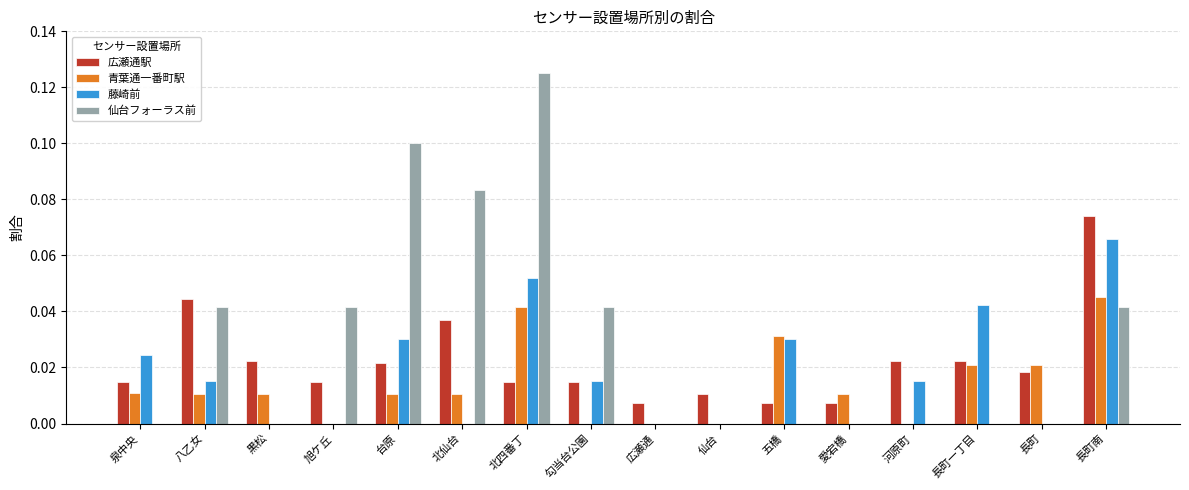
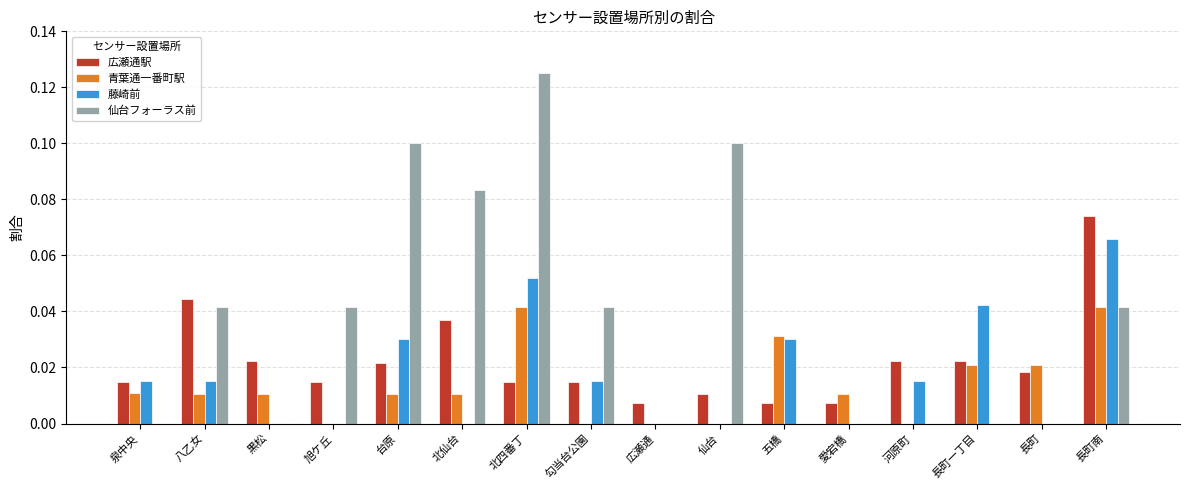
  {
    "広瀬通駅": {
      "泉中央": 0.015,
      "八乙女": 0.044,
      "黒松": 0.022,
      "旭ケ丘": 0.015,
      "台原": 0.022,
      "北仙台": 0.037,
      "北四番丁": 0.015,
      "勾当台公園": 0.015,
      "広瀬通": 0.007,
      "仙台": 0.011,
      "五橋": 0.007,
      "愛宕橋": 0.007,
      "河原町": 0.022,
      "長町一丁目": 0.022,
      "長町": 0.018,
      "長町南": 0.074
    },
    "青葉通一番町駅": {
      "泉中央": 0.011,
      "八乙女": 0.010,
      "黒松": 0.010,
      "旭ケ丘": 0.000,
      "台原": 0.010,
      "北仙台": 0.010,
      "北四番丁": 0.042,
      "勾当台公園": 0.000,
      "広瀬通": 0.000,
      "仙台": 0.000,
      "五橋": 0.031,
      "愛宕橋": 0.010,
      "河原町": 0.000,
      "長町一丁目": 0.021,
      "長町": 0.021,
-     "長町南": 0.045
+     "長町南": 0.042
    },
    "藤崎前": {
-     "泉中央": 0.024,
+     "泉中央": 0.015,
      "八乙女": 0.015,
      "黒松": 0.000,
      "旭ケ丘": 0.000,
      "台原": 0.030,
      "北仙台": 0.000,
      "北四番丁": 0.052,
      "勾当台公園": 0.015,
      "広瀬通": 0.000,
      "仙台": 0.000,
      "五橋": 0.030,
      "愛宕橋": 0.000,
      "河原町": 0.015,
      "長町一丁目": 0.042,
      "長町": 0.000,
      "長町南": 0.066
    },
    "仙台フォーラス前": {
      "泉中央": 0.0,
      "八乙女": 0.042,
      "黒松": 0.0,
      "旭ケ丘": 0.042,
      "台原": 0.1,
      "北仙台": 0.083,
      "北四番丁": 0.125,
      "勾当台公園": 0.042,
      "広瀬通": 0.0,
-     "仙台": 0.0,
+     "仙台": 0.1,
      "五橋": 0.0,
      "愛宕橋": 0.0,
      "河原町": 0.0,
      "長町一丁目": 0.0,
      "長町": 0.0,
      "長町南": 0.042
    }
  }
